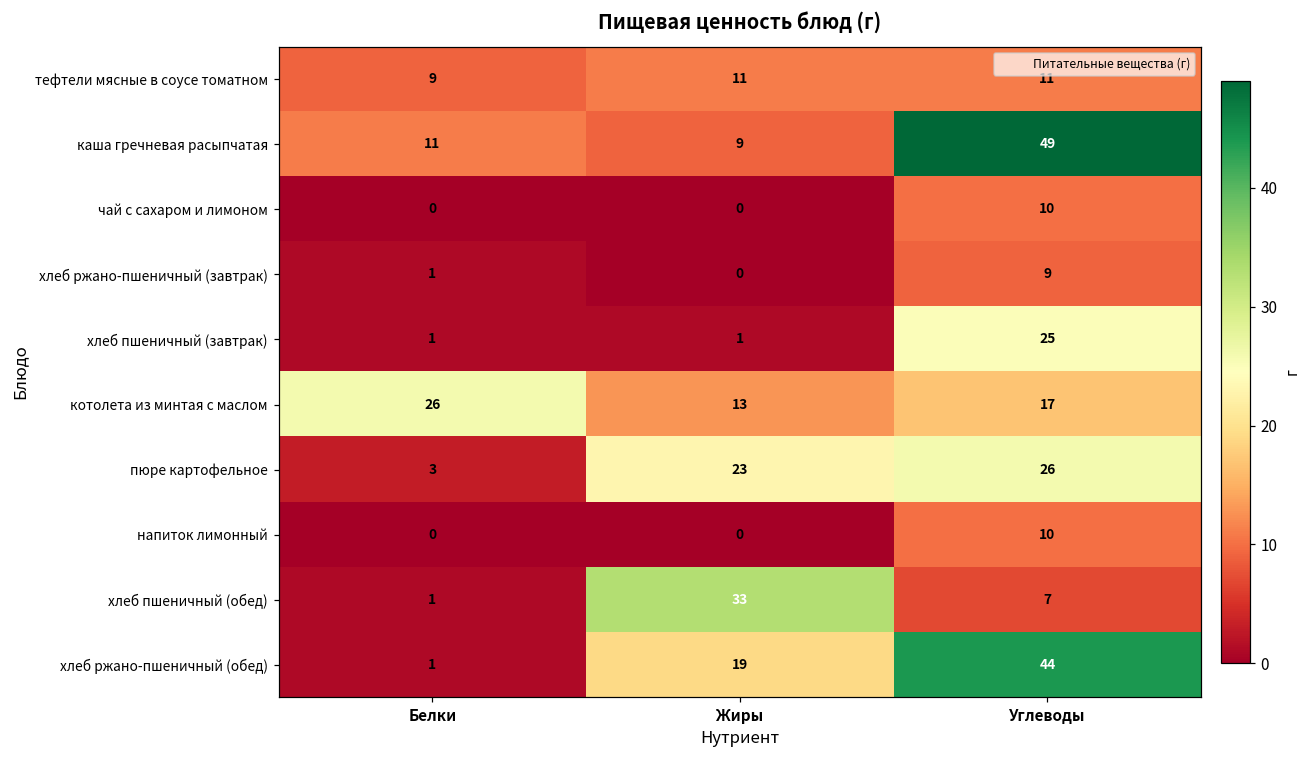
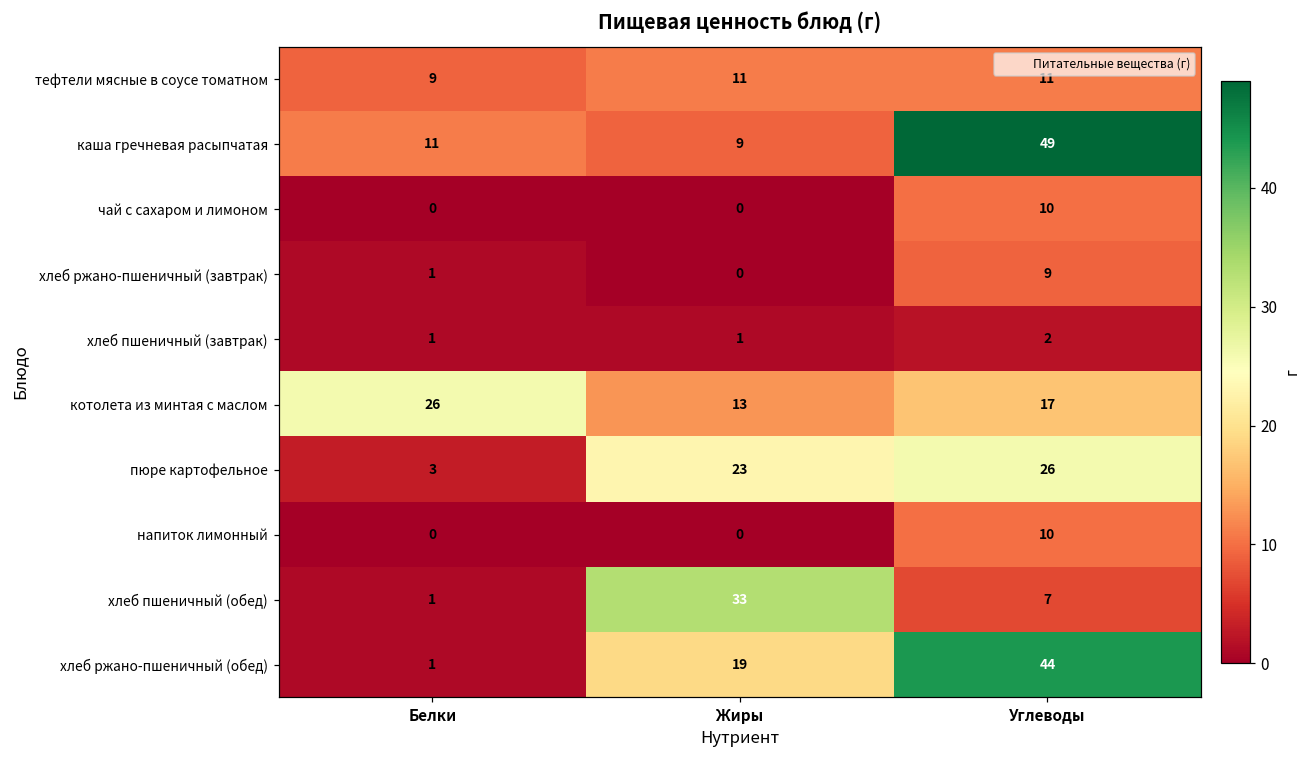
  {
    "тефтели мясные в соусе томатном": {
      "Белки": 9,
      "Жиры": 11
    },
    "каша гречневая расыпчатая": {
      "Белки": 11,
      "Жиры": 9,
      "Углеводы": 49
    },
    "чай с сахаром и лимоном": {
      "Белки": 0,
      "Жиры": 0,
      "Углеводы": 10
    },
    "хлеб ржано-пшеничный (завтрак)": {
      "Белки": 1,
      "Жиры": 0,
      "Углеводы": 9
    },
    "хлеб пшеничный (завтрак)": {
      "Белки": 1,
      "Жиры": 1,
-     "Углеводы": 25
+     "Углеводы": 2
    },
    "котолета из минтая с маслом": {
      "Белки": 26,
      "Жиры": 13,
      "Углеводы": 17
    },
    "пюре картофельное": {
      "Белки": 3,
      "Жиры": 23,
      "Углеводы": 26
    },
    "напиток лимонный": {
      "Белки": 0,
      "Жиры": 0,
      "Углеводы": 10
    },
    "хлеб пшеничный (обед)": {
      "Белки": 1,
      "Жиры": 33,
      "Углеводы": 7
    },
    "хлеб ржано-пшеничный (обед)": {
      "Белки": 1,
      "Жиры": 19,
      "Углеводы": 44
    }
  }
